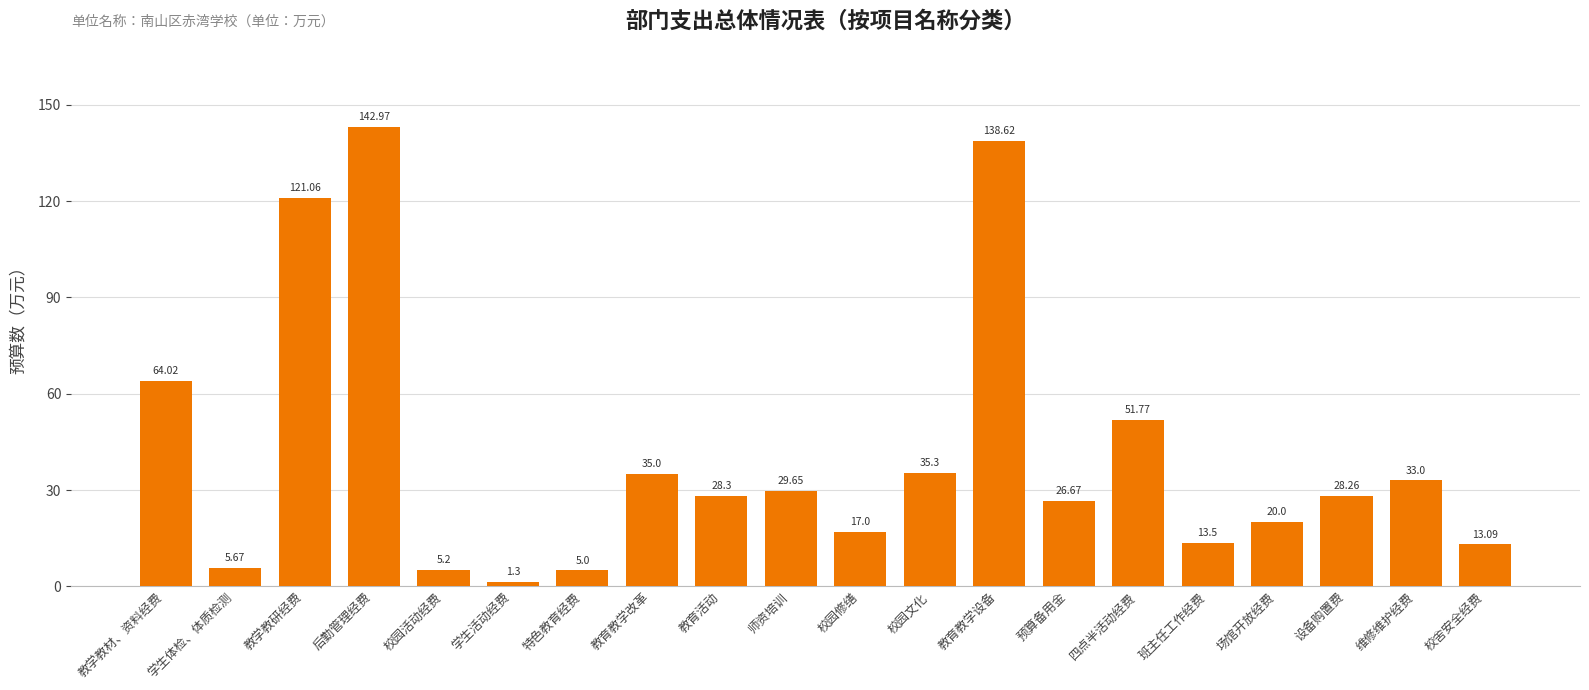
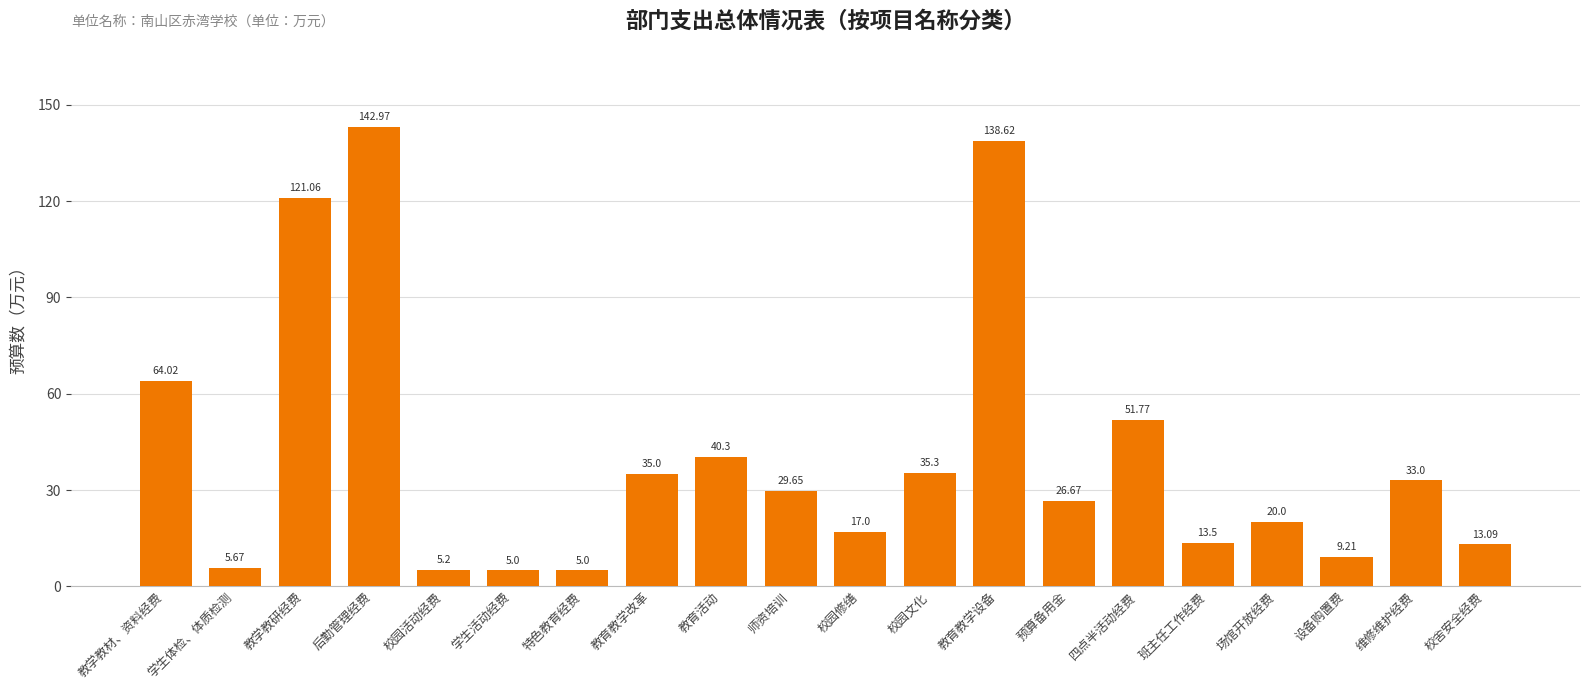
  {
    "教学教材、资料经费": 64.02,
    "学生体检、体质检测": 5.67,
    "教学教研经费": 121.06,
    "后勤管理经费": 142.97,
    "校园活动经费": 5.2,
-   "学生活动经费": 1.3,
+   "学生活动经费": 5.0,
    "特色教育经费": 5.0,
    "教育教学改革": 35.0,
-   "教育活动": 28.3,
+   "教育活动": 40.3,
    "师资培训": 29.65,
    "校园修缮": 17.0,
    "校园文化": 35.3,
    "教育教学设备": 138.62,
    "预算备用金": 26.67,
    "四点半活动经费": 51.77,
    "班主任工作经费": 13.5,
    "场馆开放经费": 20.0,
-   "设备购置费": 28.26,
+   "设备购置费": 9.21,
    "维修维护经费": 33.0,
    "校舍安全经费": 13.09
  }
